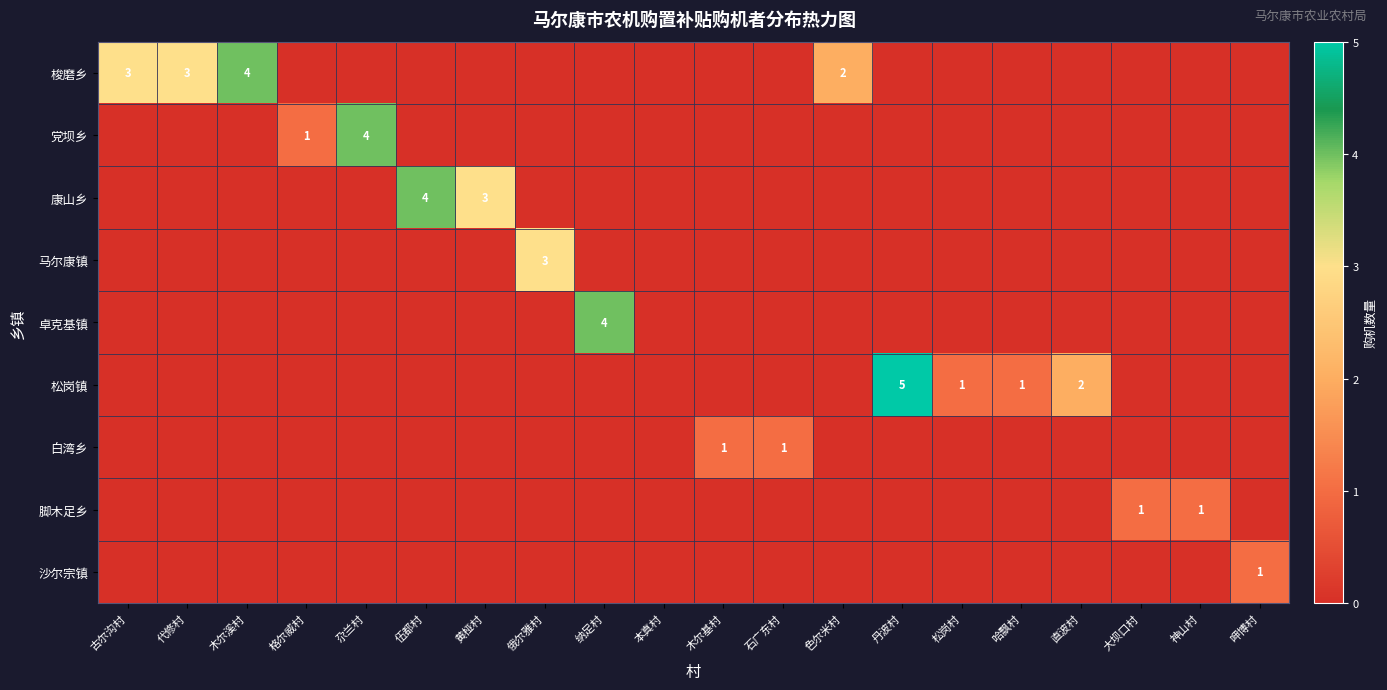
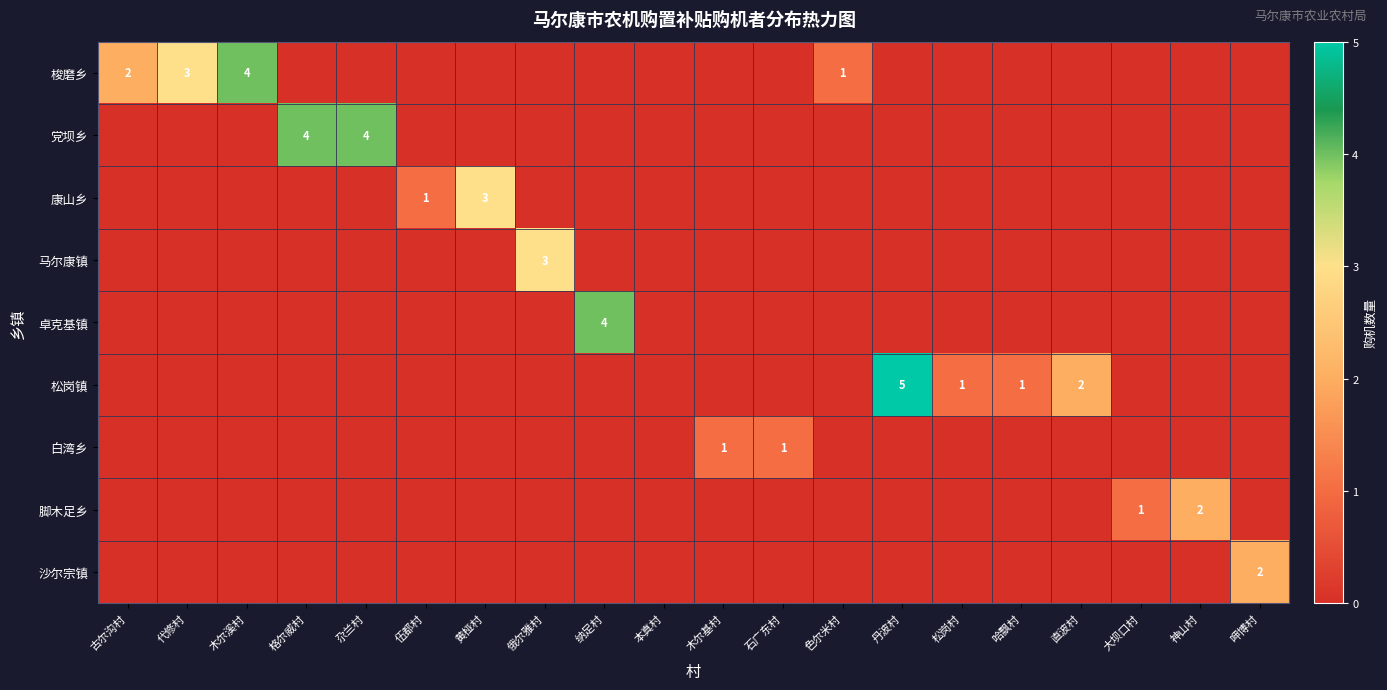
  {
    "梭磨乡": {
-     "古尔沟村": 3,
+     "古尔沟村": 2,
      "代修村": 3,
      "木尔溪村": 4,
-     "色尔米村": 2
+     "色尔米村": 1
    },
    "党坝乡": {
-     "格尔威村": 1,
+     "格尔威村": 4,
      "尕兰村": 4
    },
    "康山乡": {
-     "伍都村": 4,
+     "伍都村": 1,
      "黄桠村": 3
    },
    "马尔康镇": {
      "俄尔雅村": 3
    },
    "卓克基镇": {
      "纳足村": 4
    },
    "松岗镇": {
      "丹波村": 5,
      "松岗村": 1,
      "哈飘村": 1,
      "直波村": 2
    },
    "白湾乡": {
      "木尔基村": 1,
      "石广东村": 1
    },
    "脚木足乡": {
      "大坝口村": 1,
-     "神山村": 1
+     "神山村": 2
    },
    "沙尔宗镇": {
-     "呷博村": 1
+     "呷博村": 2
    }
  }
